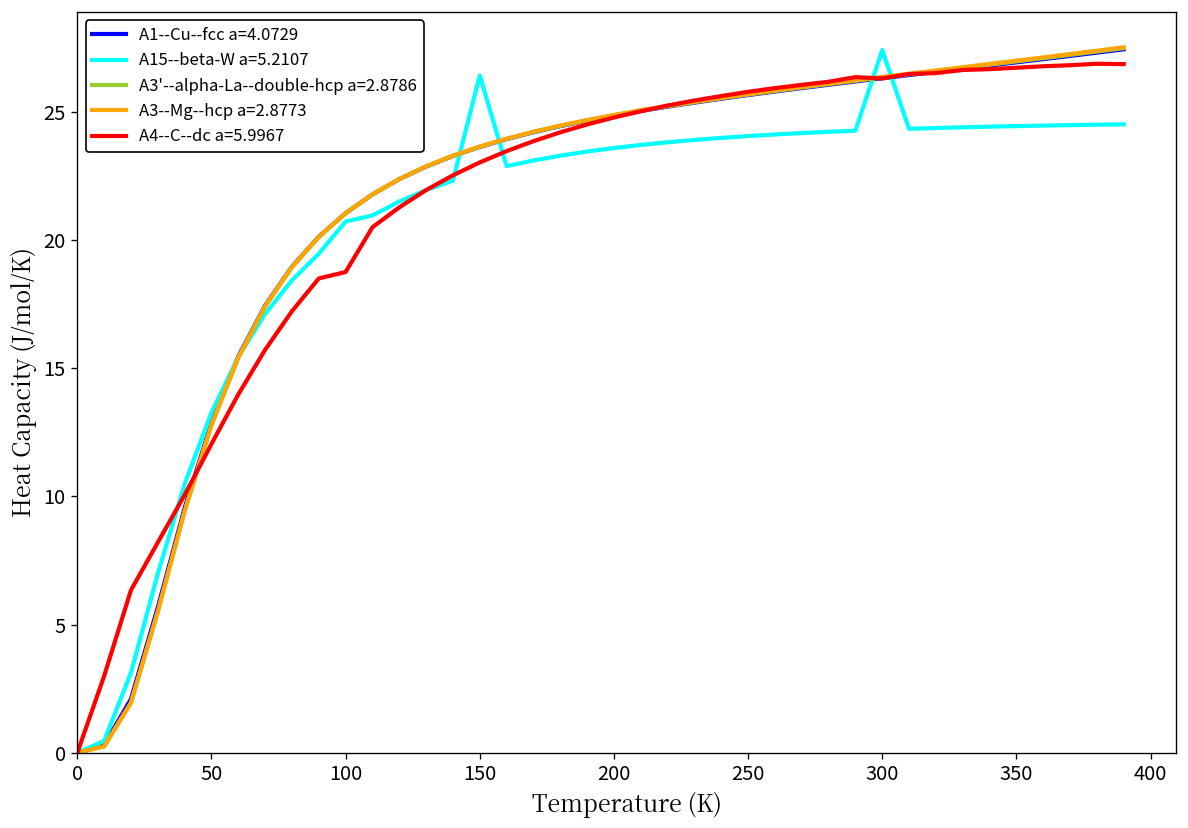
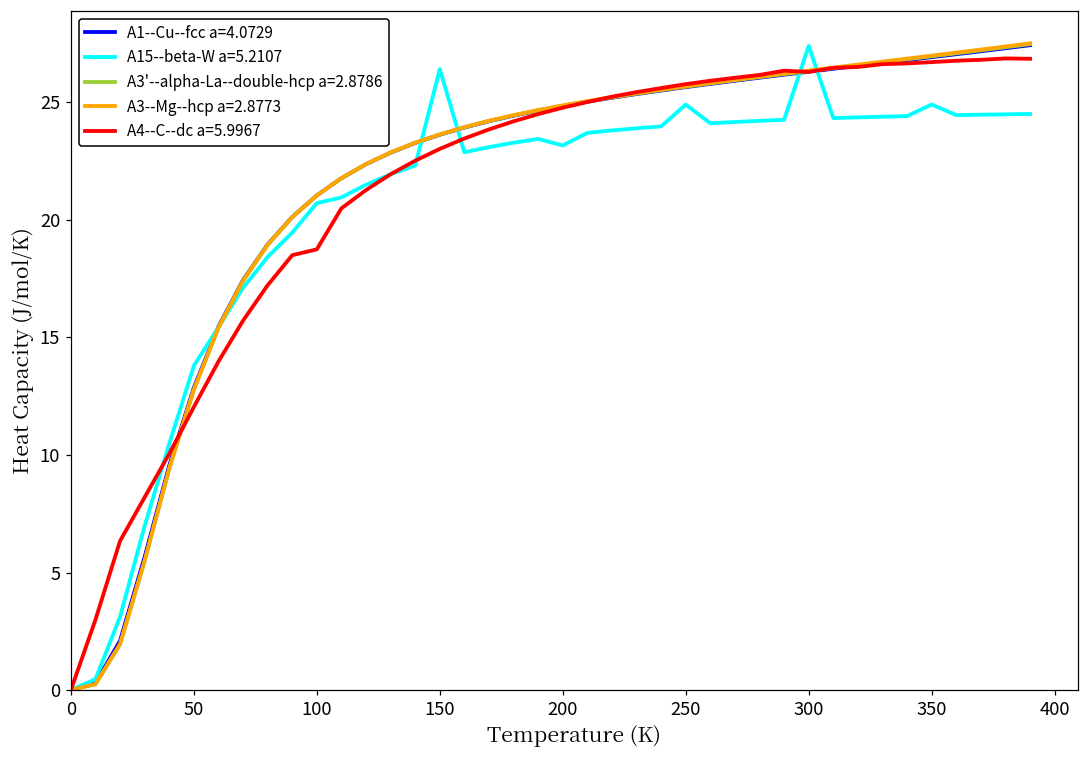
  {
    "A15--beta-W a=5.2107": {
-     "50": 13.3,
+     "50": 13.8,
      "100": 20.7,
      "150": 26.4,
-     "200": 23.6,
-     "250": 24.0,
+     "200": 23.2,
+     "250": 24.9,
      "300": 27.4,
-     "350": 24.4
+     "350": 24.9
    },
    "A4--C--dc a=5.9967": {
      "50": 12.0,
      "100": 18.7,
      "150": 23.0,
      "350": 26.7
    }
  }
